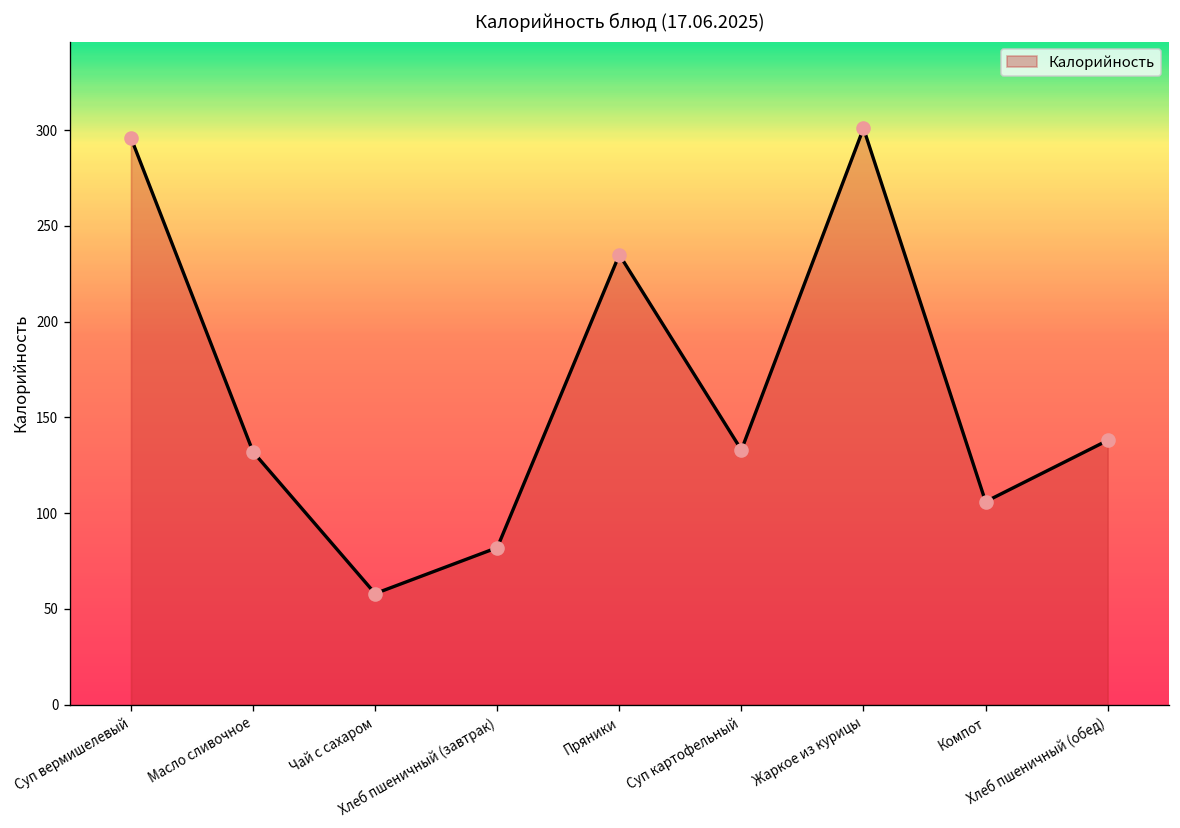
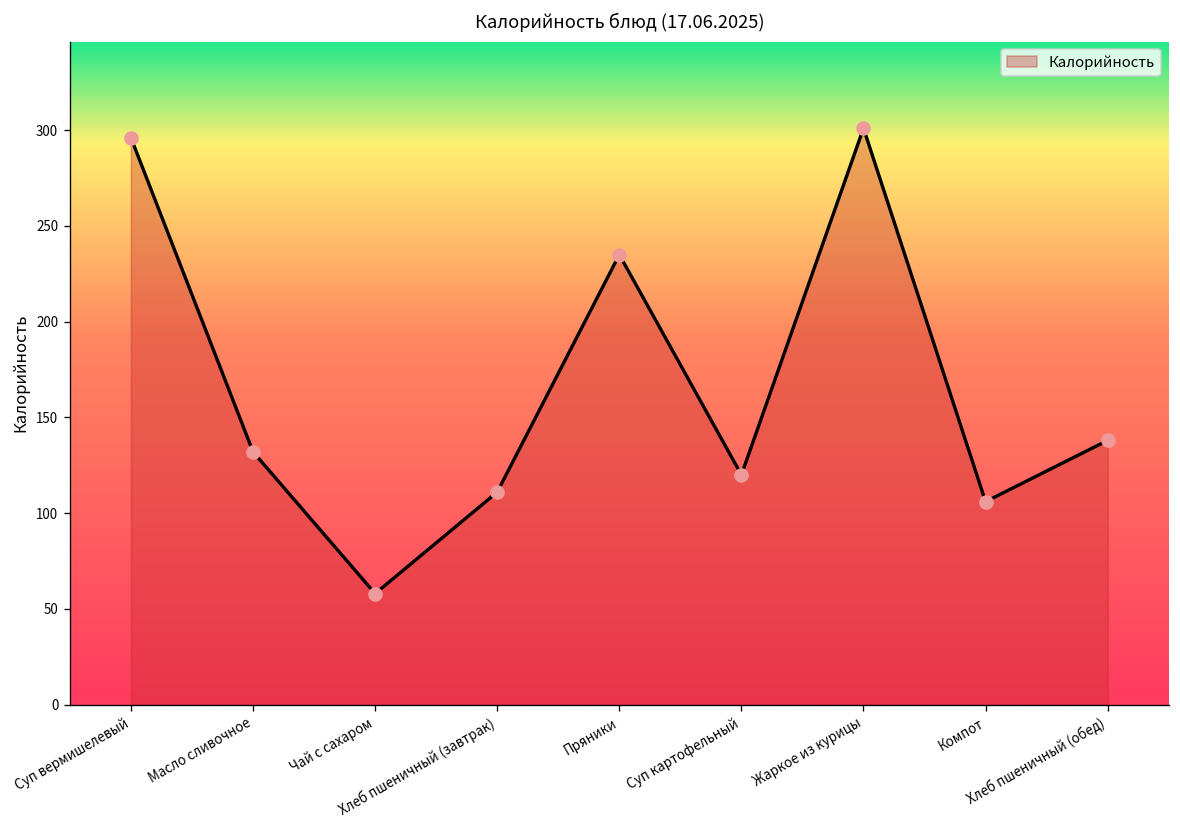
  {
    "Суп вермишелевый": 296,
    "Масло сливочное": 132,
    "Чай с сахаром": 58,
-   "Хлеб пшеничный (завтрак)": 82,
+   "Хлеб пшеничный (завтрак)": 111,
    "Пряники": 235,
-   "Суп картофельный": 133,
+   "Суп картофельный": 120,
    "Жаркое из курицы": 301,
    "Компот": 106,
    "Хлеб пшеничный (обед)": 138
  }
